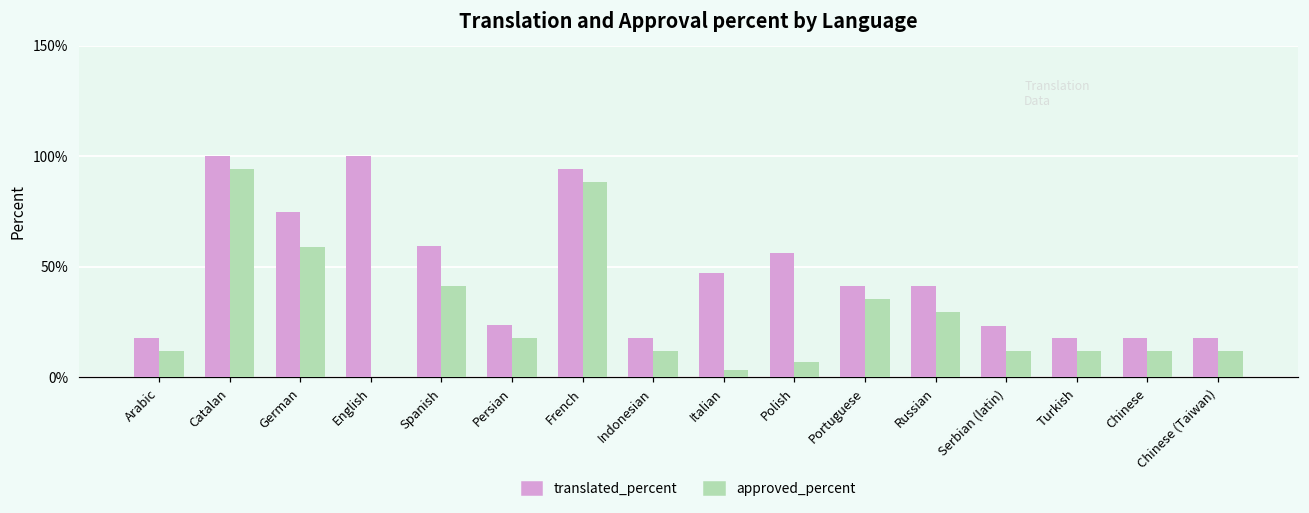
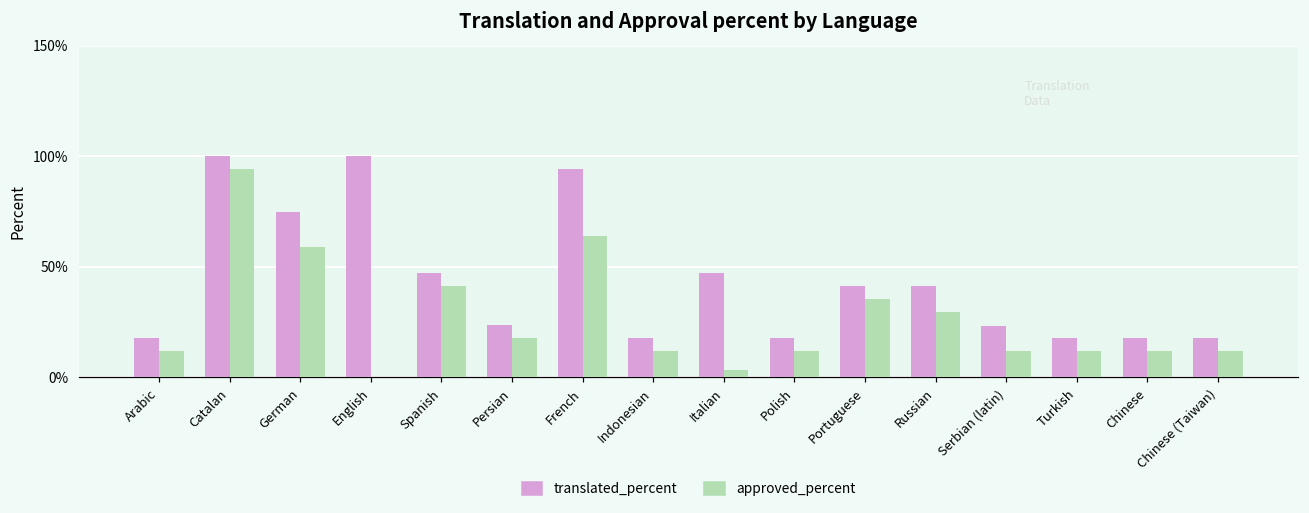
  {
    "translated_percent": {
      "Arabic": "18%",
      "Catalan": "100%",
      "German": "75%",
      "English": "100%",
-     "Spanish": "59%",
+     "Spanish": "47%",
      "Persian": "24%",
      "French": "94%",
      "Indonesian": "18%",
      "Italian": "47%",
-     "Polish": "56%",
+     "Polish": "18%",
      "Portuguese": "41%",
      "Russian": "41%",
      "Serbian (latin)": "23%",
      "Turkish": "18%",
      "Chinese": "18%",
      "Chinese (Taiwan)": "18%"
    },
    "approved_percent": {
      "Arabic": "12%",
      "Catalan": "94%",
      "German": "59%",
      "English": "0%",
      "Spanish": "41%",
      "Persian": "18%",
-     "French": "88%",
+     "French": "64%",
      "Indonesian": "12%",
      "Italian": "3%",
-     "Polish": "7%",
+     "Polish": "12%",
      "Portuguese": "35%",
      "Russian": "29%",
      "Serbian (latin)": "12%",
      "Turkish": "12%",
      "Chinese": "12%",
      "Chinese (Taiwan)": "12%"
    }
  }
